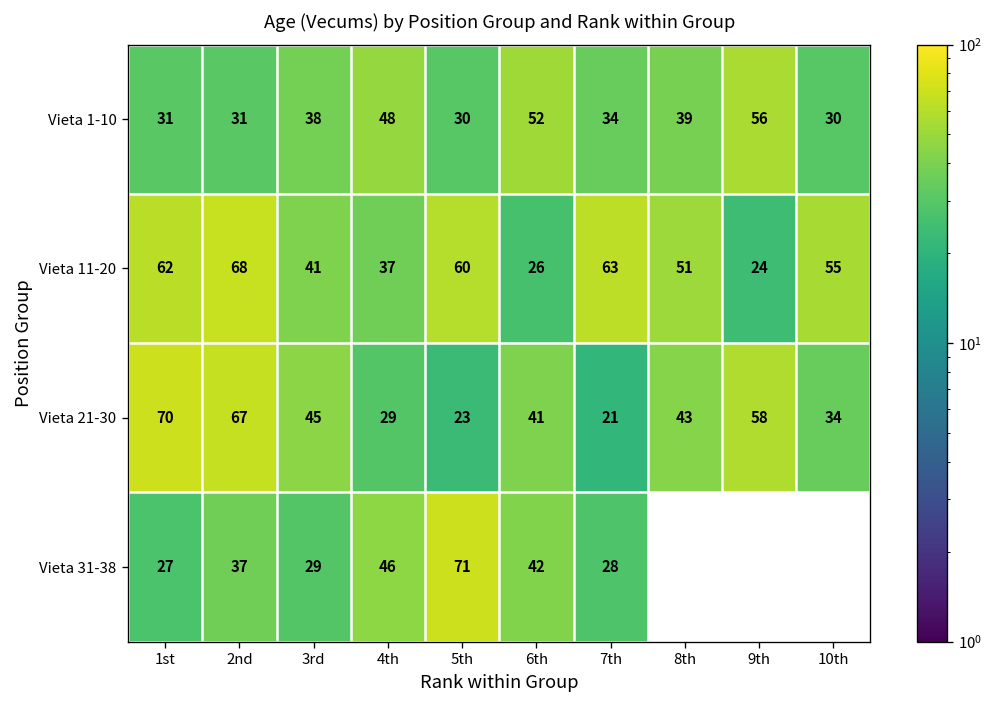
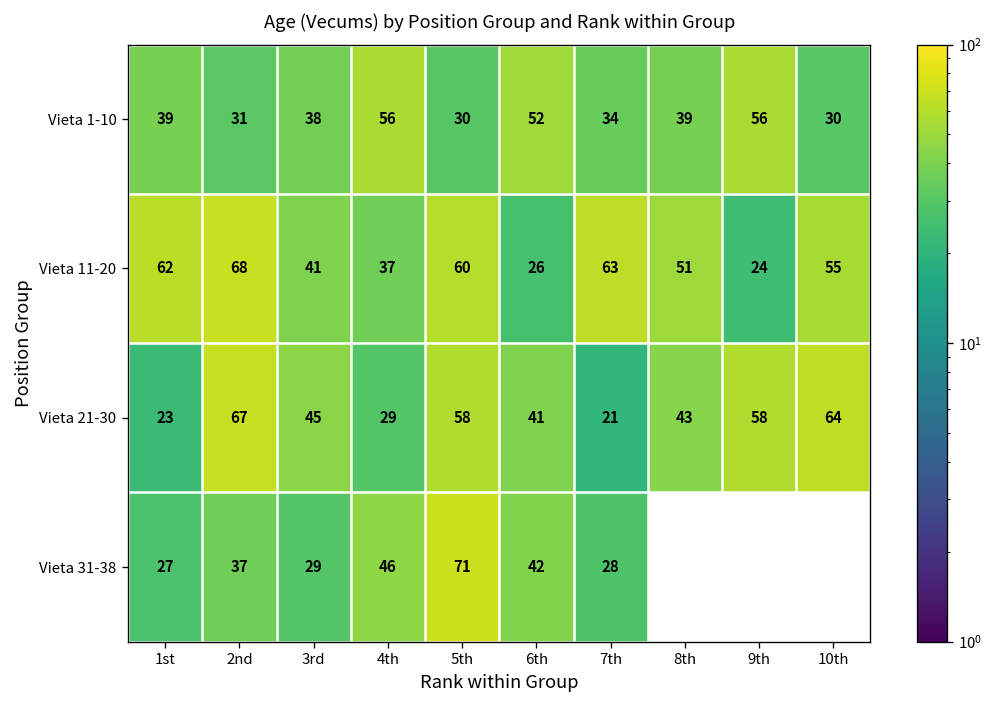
  {
    "Vieta 1-10": {
-     "1st": 31,
+     "1st": 39,
      "2nd": 31,
      "3rd": 38,
-     "4th": 48,
+     "4th": 56,
      "5th": 30,
      "6th": 52,
      "7th": 34,
      "8th": 39,
      "9th": 56,
      "10th": 30
    },
    "Vieta 11-20": {
      "1st": 62,
      "2nd": 68,
      "3rd": 41,
      "4th": 37,
      "5th": 60,
      "6th": 26,
      "7th": 63,
      "8th": 51,
      "9th": 24,
      "10th": 55
    },
    "Vieta 21-30": {
-     "1st": 70,
+     "1st": 23,
      "2nd": 67,
      "3rd": 45,
      "4th": 29,
-     "5th": 23,
+     "5th": 58,
      "6th": 41,
      "7th": 21,
      "8th": 43,
      "9th": 58,
-     "10th": 34
+     "10th": 64
    },
    "Vieta 31-38": {
      "1st": 27,
      "2nd": 37,
      "3rd": 29,
      "4th": 46,
      "5th": 71,
      "6th": 42,
      "7th": 28
    }
  }
